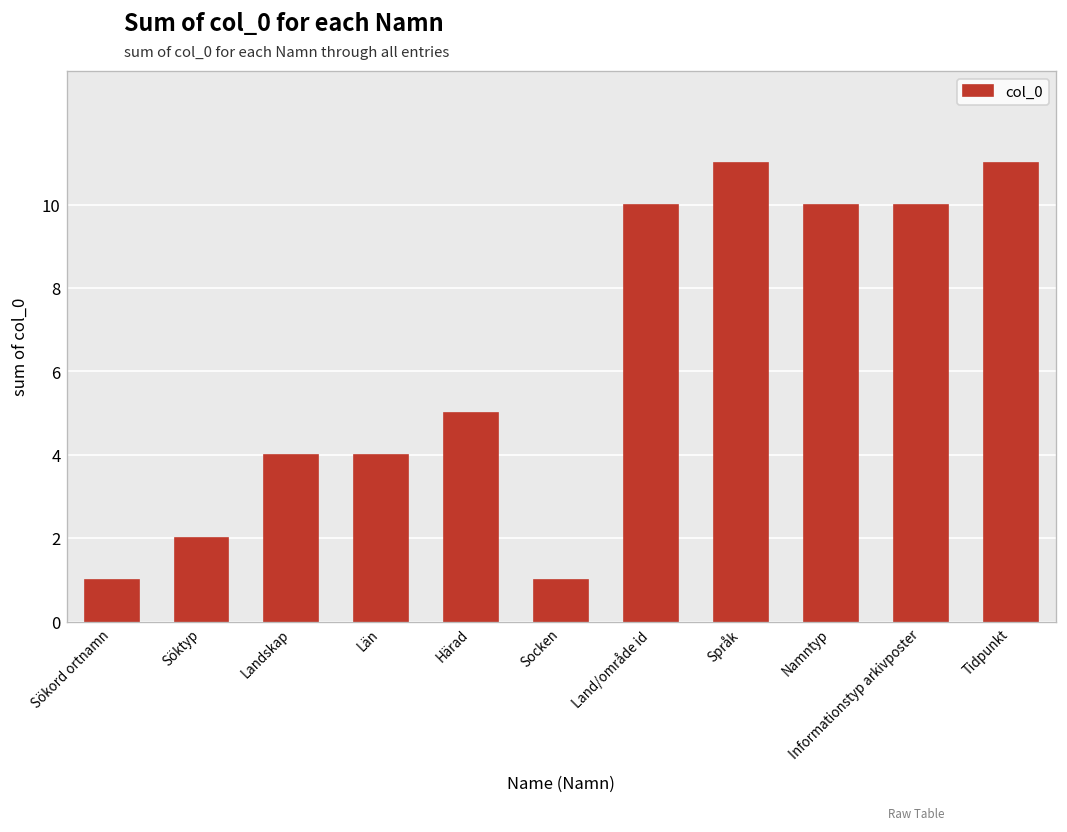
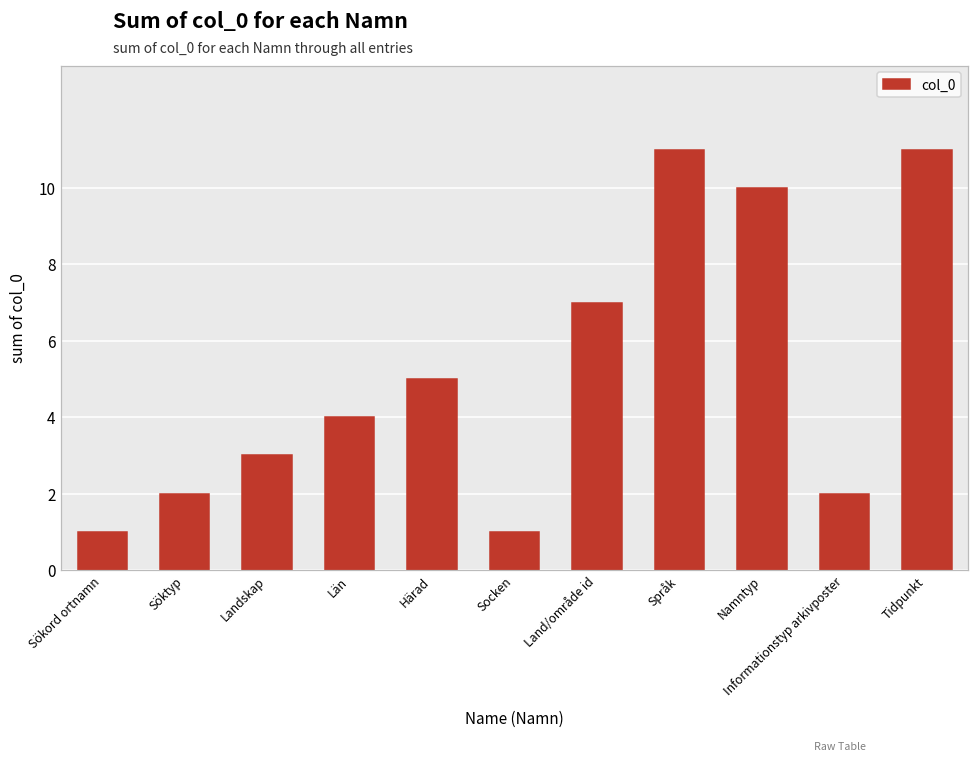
  {
    "Sökord ortnamn": 1,
    "Söktyp": 2,
-   "Landskap": 4,
+   "Landskap": 3,
    "Län": 4,
    "Härad": 5,
    "Socken": 1,
-   "Land/område id": 10,
+   "Land/område id": 7,
    "Språk": 11,
    "Namntyp": 10,
-   "Informationstyp arkivposter": 10,
+   "Informationstyp arkivposter": 2,
    "Tidpunkt": 11
  }
